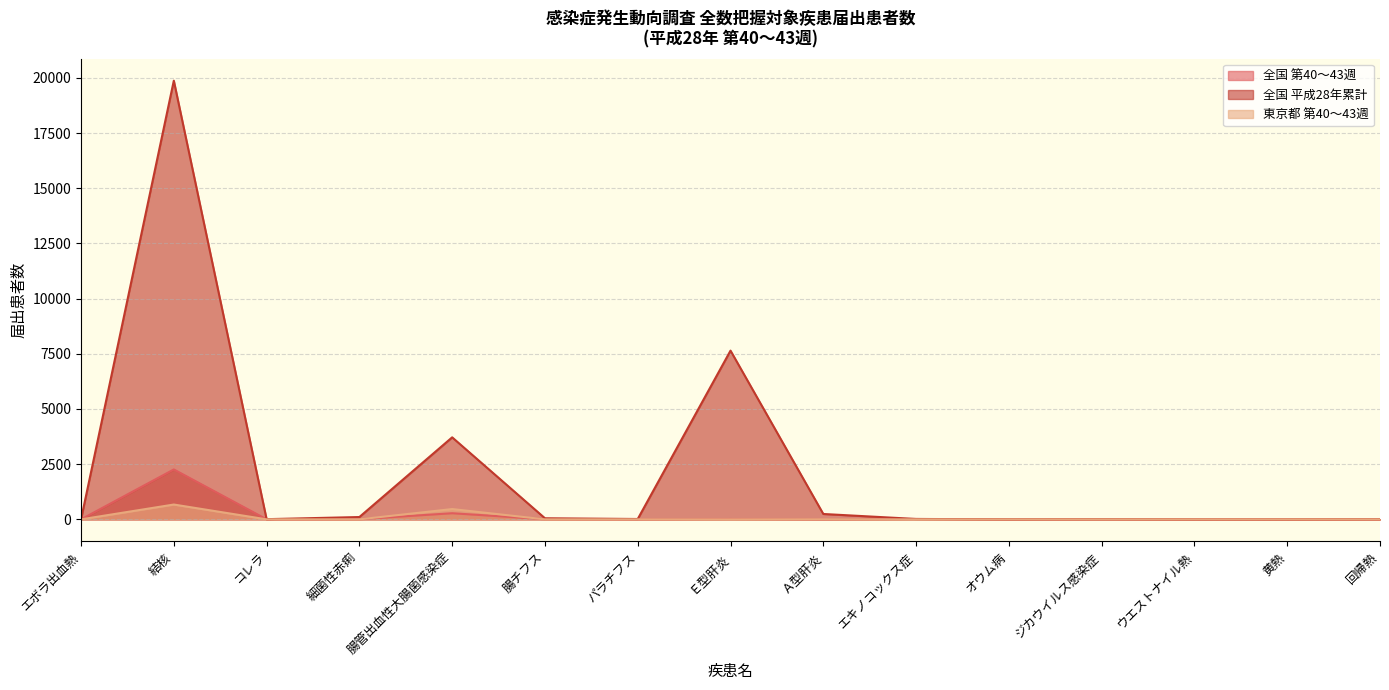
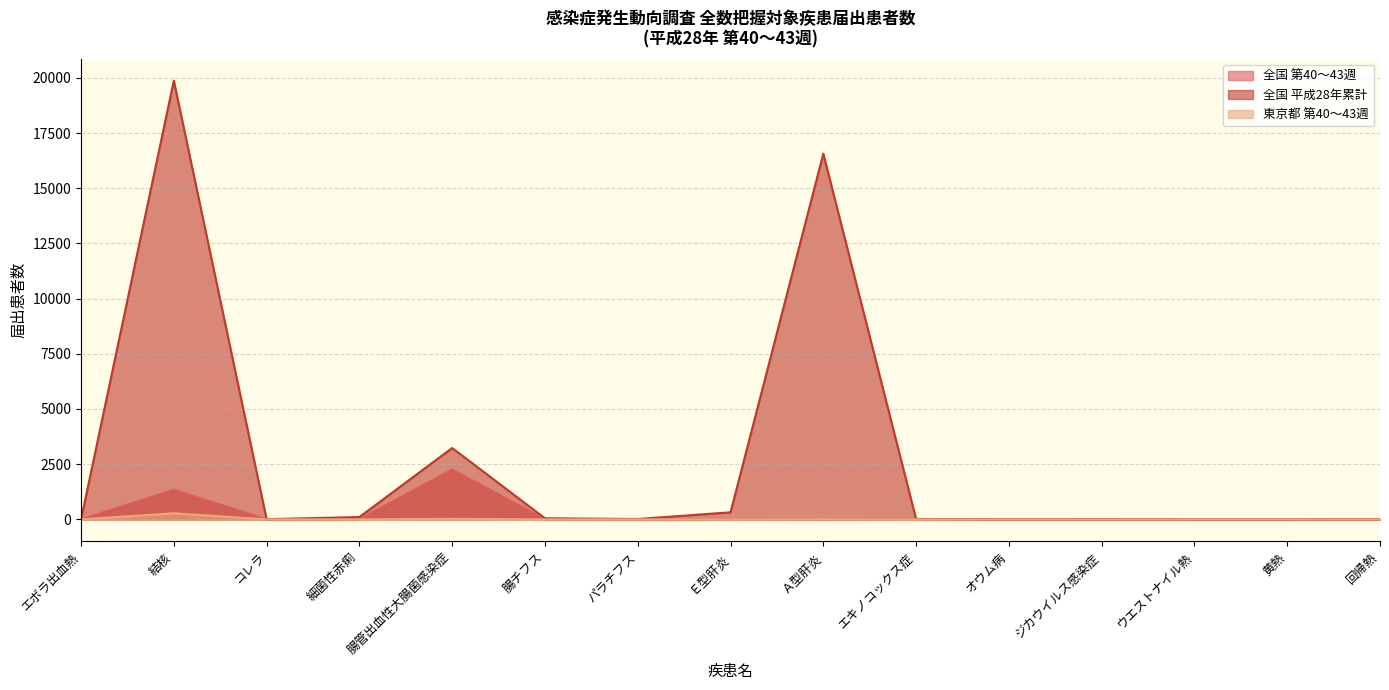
  {
    "全国 第40～43週": {
-     "結核": 2300,
-     "腸管出血性大腸菌感染症": 300
+     "結核": 1300,
+     "腸管出血性大腸菌感染症": 2300
    },
    "全国 平成28年累計": {
      "結核": 19900,
-     "腸管出血性大腸菌感染症": 3700,
-     "Ｅ型肝炎": 7600,
-     "Ａ型肝炎": 200
+     "腸管出血性大腸菌感染症": 3200,
+     "Ｅ型肝炎": 300,
+     "Ａ型肝炎": 16600
    },
    "東京都 第40～43週": {
-     "結核": 700,
-     "腸管出血性大腸菌感染症": 500
+     "結核": 300,
+     "腸管出血性大腸菌感染症": 0
    }
  }
